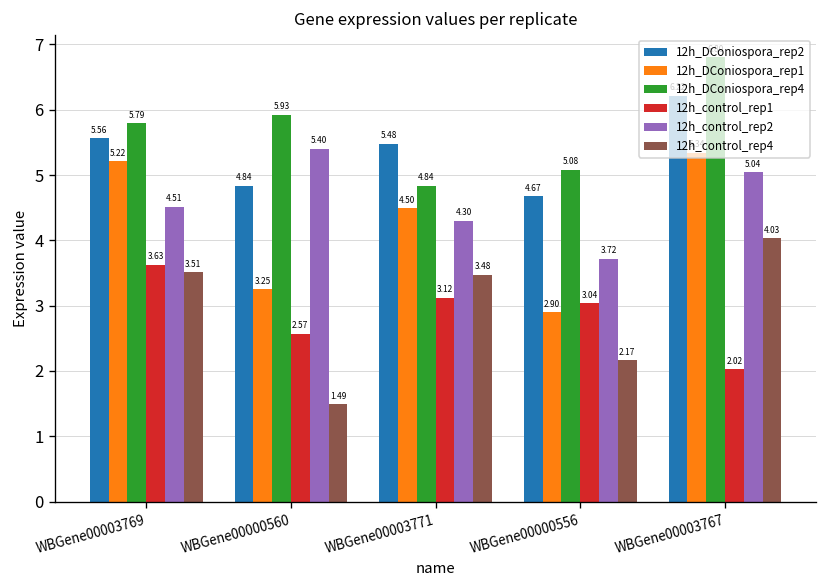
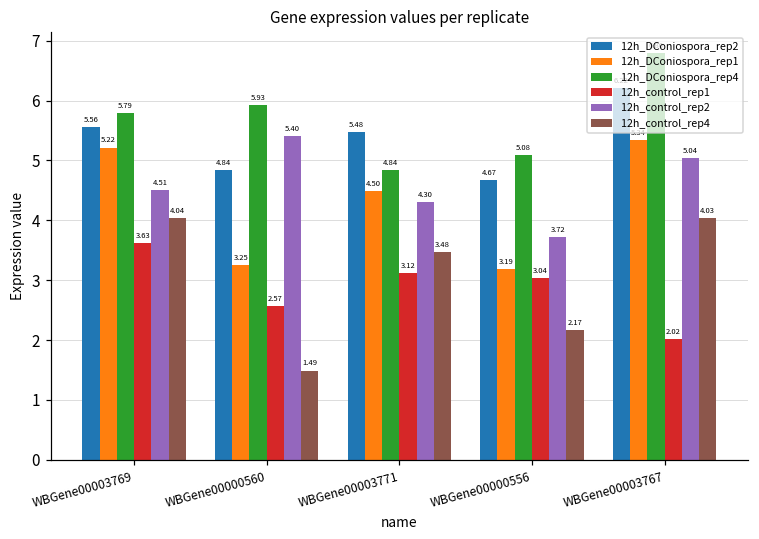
  {
    "12h_DConiospora_rep2": {
      "WBGene00003769": 5.56,
      "WBGene00000560": 4.84,
      "WBGene00003771": 5.48,
      "WBGene00000556": 4.67
    },
    "12h_DConiospora_rep1": {
      "WBGene00003769": 5.22,
      "WBGene00000560": 3.25,
      "WBGene00003771": 4.50,
-     "WBGene00000556": 2.90
+     "WBGene00000556": 3.19
    },
    "12h_DConiospora_rep4": {
      "WBGene00003769": 5.79,
      "WBGene00000560": 5.93,
      "WBGene00003771": 4.84,
      "WBGene00000556": 5.08
    },
    "12h_control_rep1": {
      "WBGene00003769": 3.63,
      "WBGene00000560": 2.57,
      "WBGene00003771": 3.12,
      "WBGene00000556": 3.04,
      "WBGene00003767": 2.02
    },
    "12h_control_rep2": {
      "WBGene00003769": 4.51,
      "WBGene00000560": 5.40,
      "WBGene00003771": 4.30,
      "WBGene00000556": 3.72,
      "WBGene00003767": 5.04
    },
    "12h_control_rep4": {
-     "WBGene00003769": 3.51,
+     "WBGene00003769": 4.04,
      "WBGene00000560": 1.49,
      "WBGene00003771": 3.48,
      "WBGene00000556": 2.17,
      "WBGene00003767": 4.03
    }
  }
